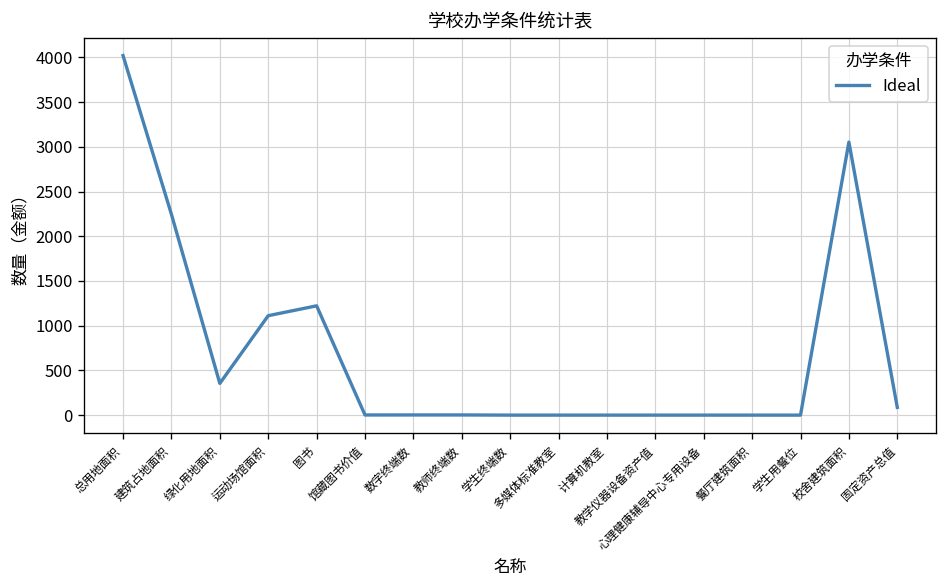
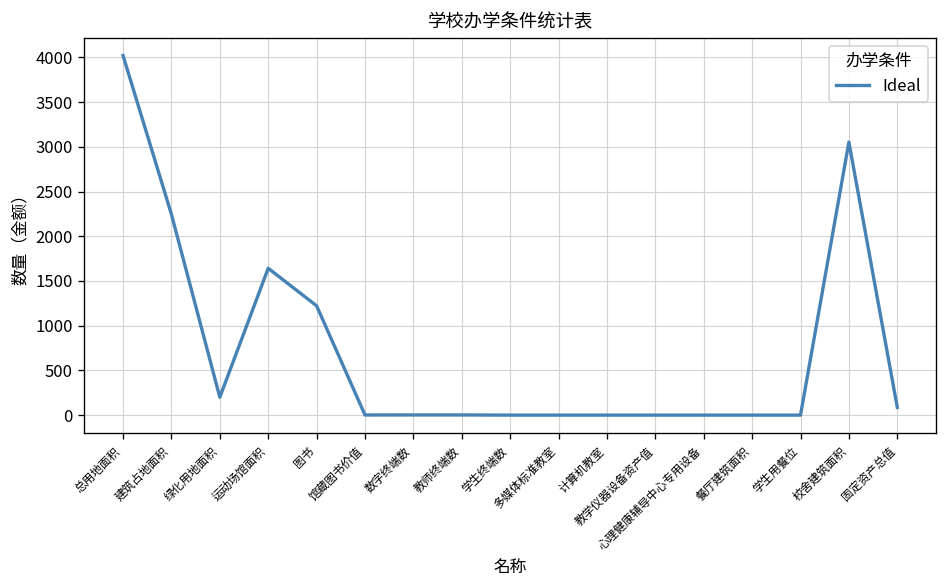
  {
    "总用地面积": 4000,
    "建筑占地面积": 2200,
-   "绿化用地面积": 400,
-   "运动场馆面积": 1100,
+   "绿化用地面积": 200,
+   "运动场馆面积": 1600,
    "图书": 1200,
    "馆藏图书价值": 0,
    "数字终端数": 0,
    "教师终端数": 0,
    "学生终端数": 0,
    "多媒体标准教室": 0,
    "计算机教室": 0,
    "教学仪器设备资产值": 0,
    "心理健康辅导中心专用设备": 0,
    "餐厅建筑面积": 0,
    "学生用餐位": 0,
    "校舍建筑面积": 3100,
    "固定资产总值": 100
  }
